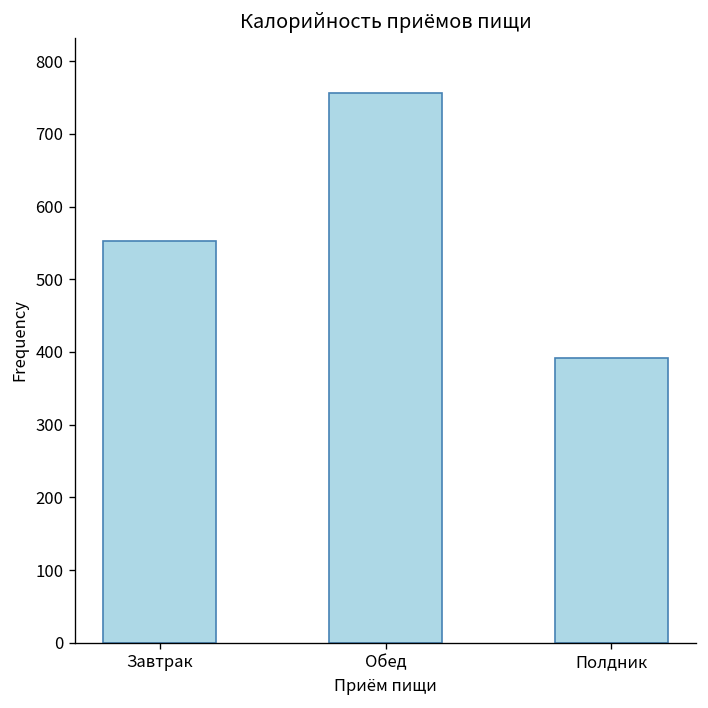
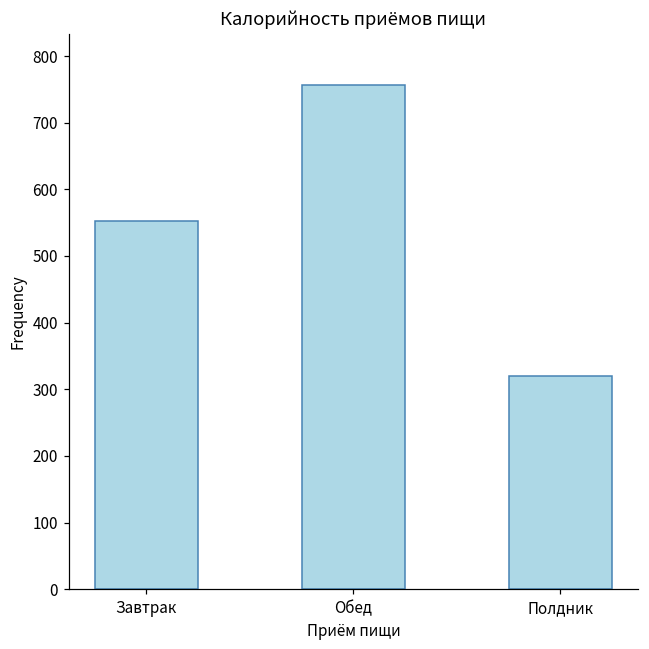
  {
    "Завтрак": 550,
    "Обед": 760,
-   "Полдник": 390
+   "Полдник": 320
  }
